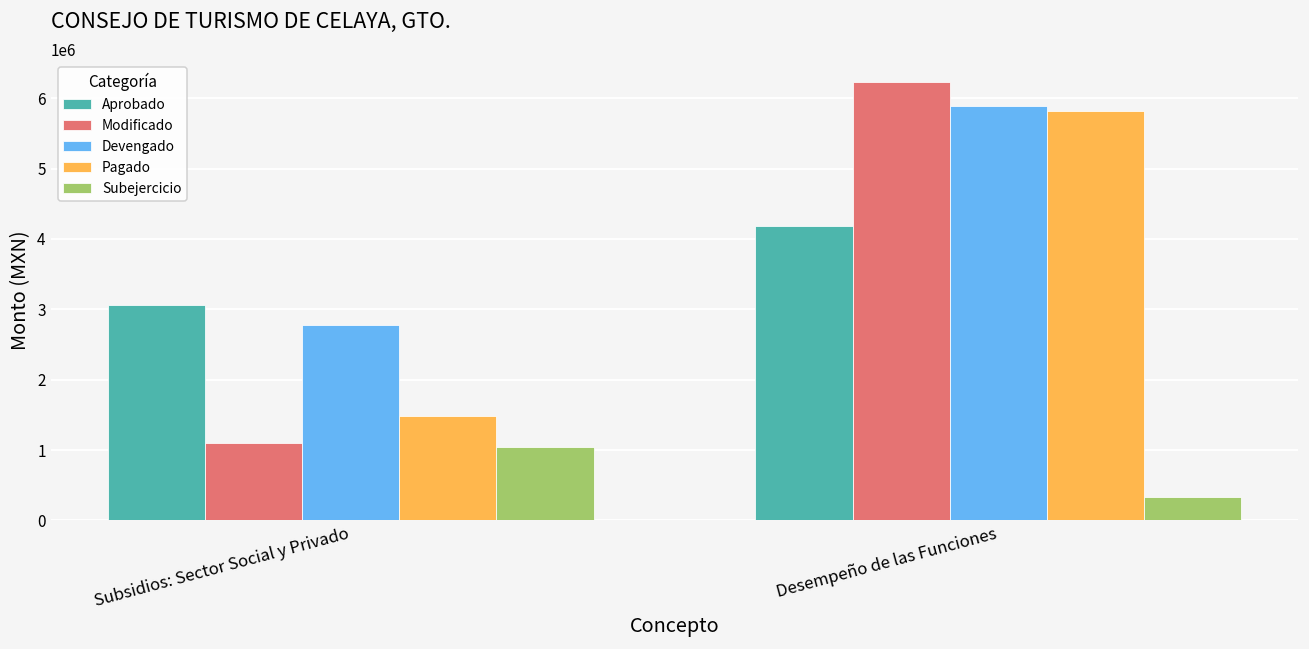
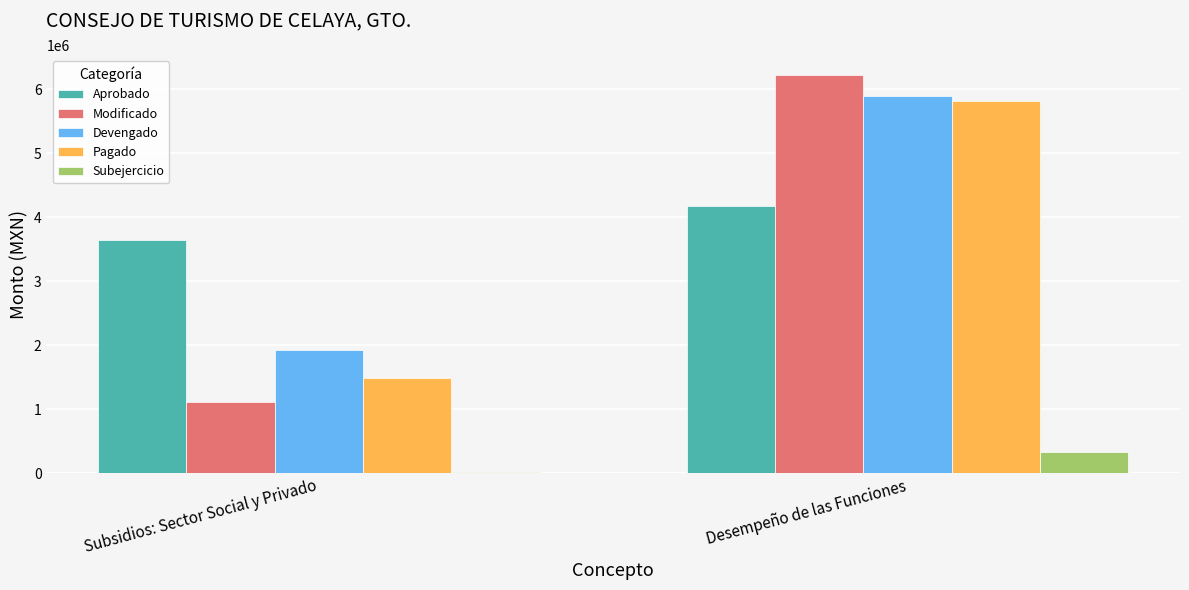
  {
    "Aprobado": {
-     "Subsidios: Sector Social y Privado": 3100000,
+     "Subsidios: Sector Social y Privado": 3600000,
      "Desempeño de las Funciones": 4200000
    },
    "Modificado": {
      "Subsidios: Sector Social y Privado": 1100000,
      "Desempeño de las Funciones": 6200000
    },
    "Devengado": {
-     "Subsidios: Sector Social y Privado": 2800000,
+     "Subsidios: Sector Social y Privado": 1900000,
      "Desempeño de las Funciones": 5900000
    },
    "Pagado": {
      "Subsidios: Sector Social y Privado": 1500000,
      "Desempeño de las Funciones": 5800000
    },
    "Subejercicio": {
-     "Subsidios: Sector Social y Privado": 1000000,
+     "Subsidios: Sector Social y Privado": 0,
      "Desempeño de las Funciones": 300000
    }
  }
